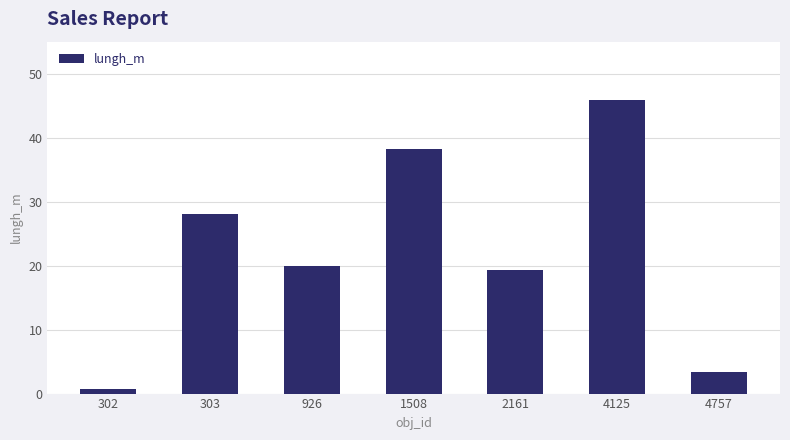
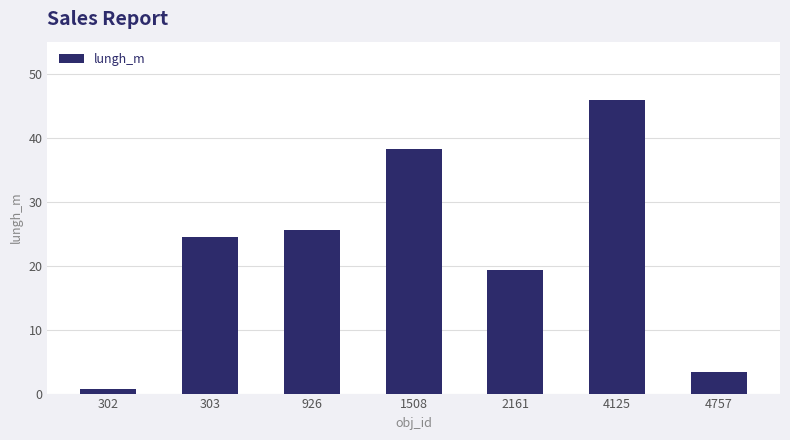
  {
    "302": 1,
-   "303": 28,
-   "926": 20,
+   "303": 24,
+   "926": 26,
    "1508": 38,
    "2161": 19,
    "4125": 46,
    "4757": 3
  }
